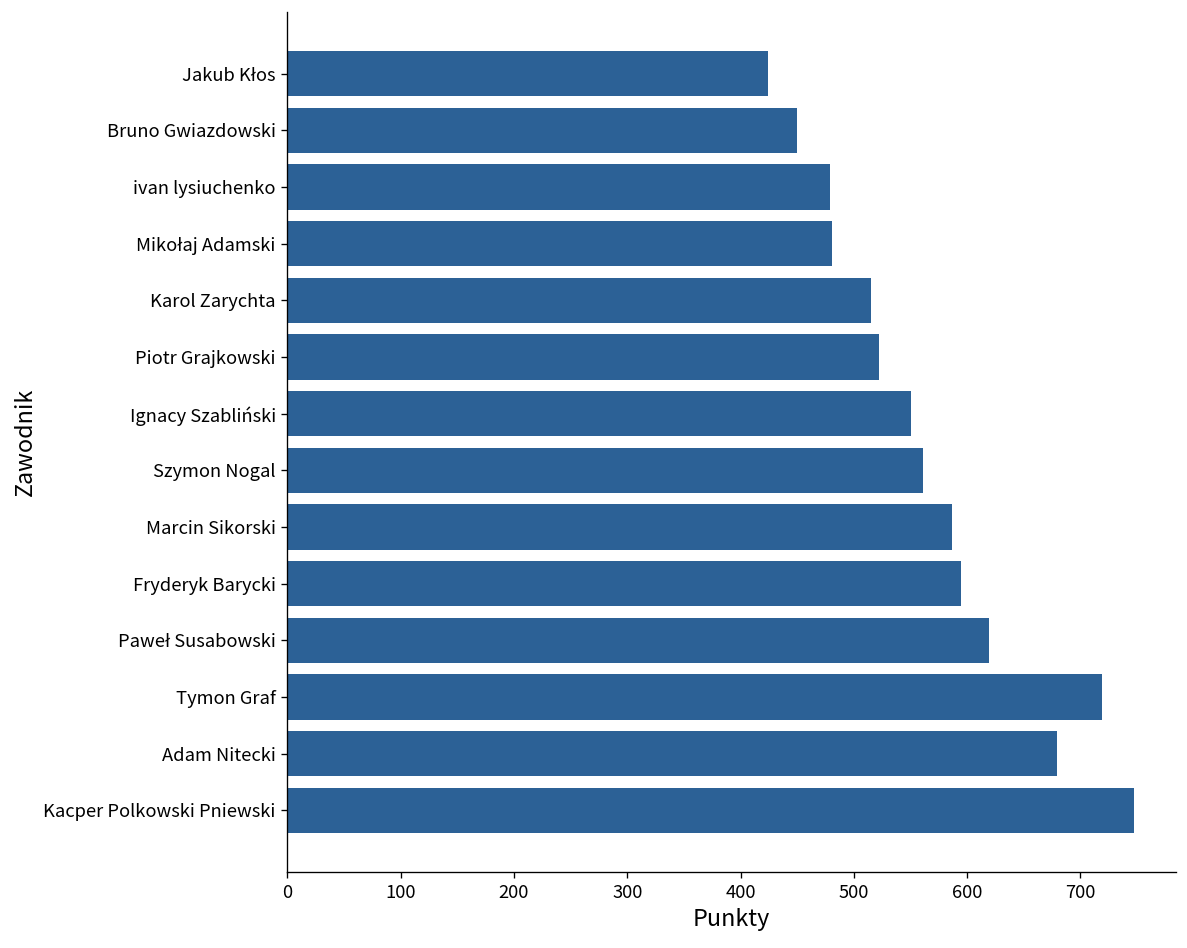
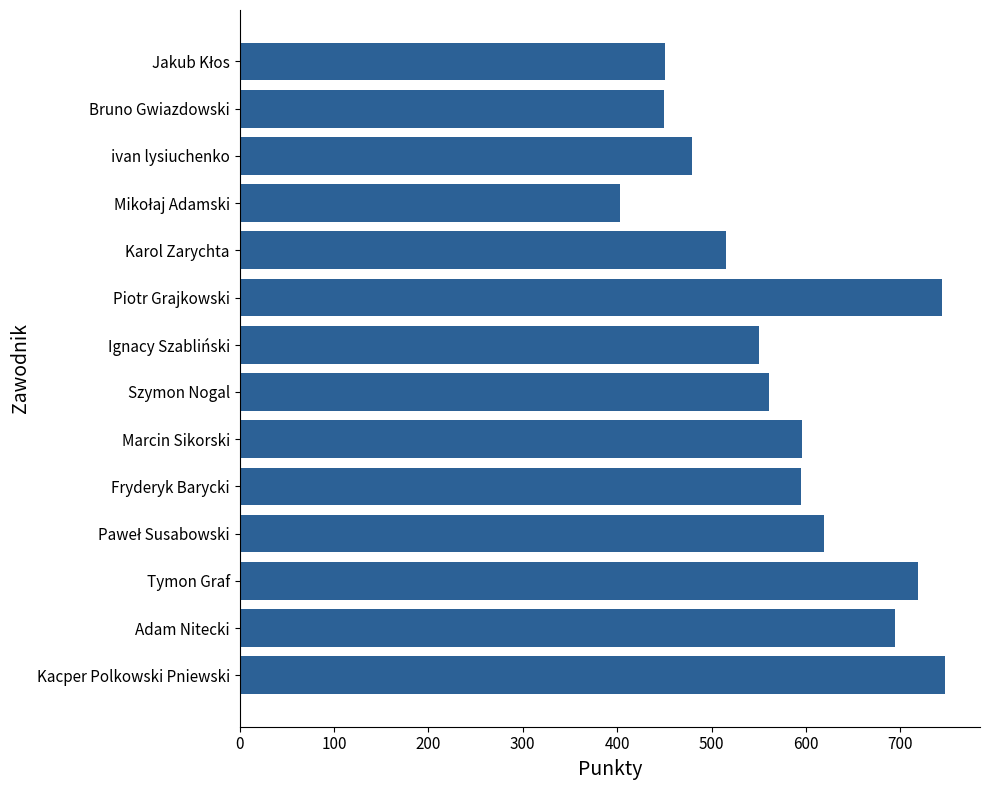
  {
-   "Jakub Kłos": 420,
+   "Jakub Kłos": 450,
    "Bruno Gwiazdowski": 450,
    "ivan lysiuchenko": 480,
-   "Mikołaj Adamski": 480,
+   "Mikołaj Adamski": 400,
    "Karol Zarychta": 520,
-   "Piotr Grajkowski": 520,
+   "Piotr Grajkowski": 740,
    "Ignacy Szabliński": 550,
    "Szymon Nogal": 560,
-   "Marcin Sikorski": 590,
+   "Marcin Sikorski": 600,
    "Fryderyk Barycki": 600,
    "Paweł Susabowski": 620,
    "Tymon Graf": 720,
-   "Adam Nitecki": 680,
+   "Adam Nitecki": 690,
    "Kacper Polkowski Pniewski": 750
  }
